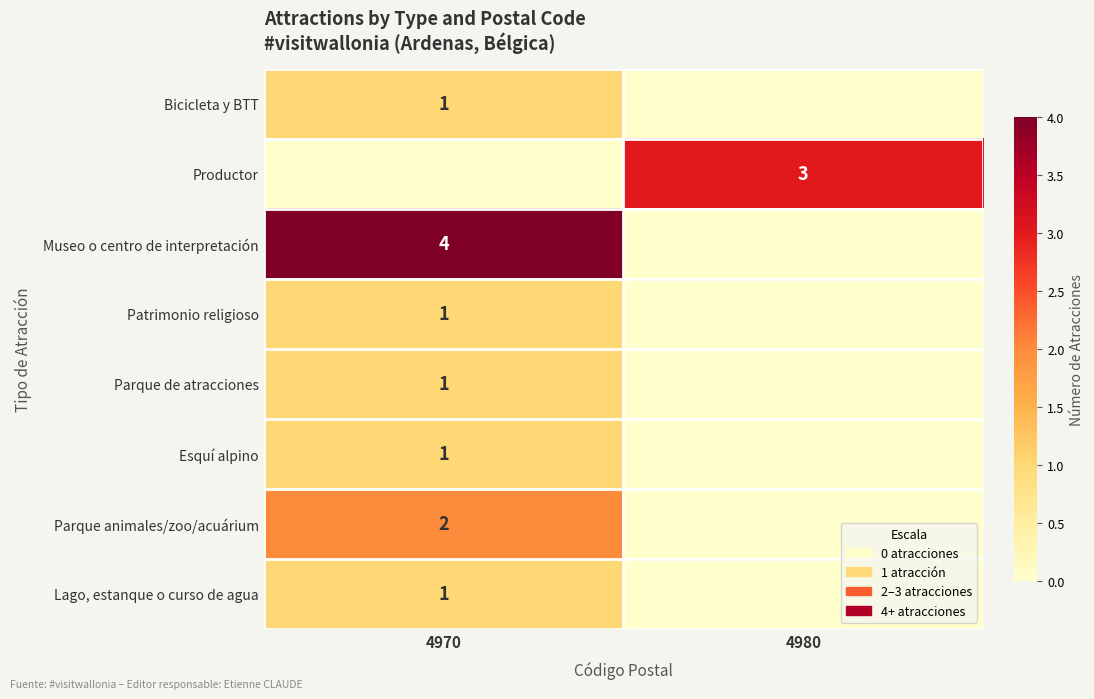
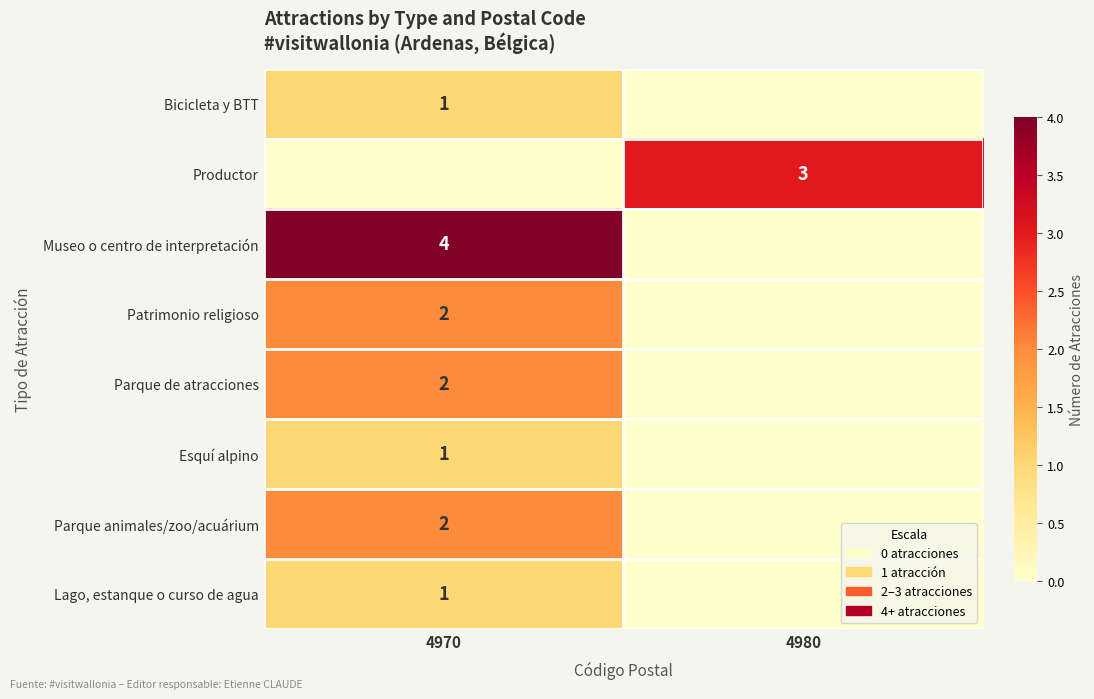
  {
    "Bicicleta y BTT": {
      "4970": 1
    },
    "Productor": {
      "4980": 3
    },
    "Museo o centro de interpretación": {
      "4970": 4
    },
    "Patrimonio religioso": {
-     "4970": 1
+     "4970": 2
    },
    "Parque de atracciones": {
-     "4970": 1
+     "4970": 2
    },
    "Esquí alpino": {
      "4970": 1
    },
    "Parque animales/zoo/acuárium": {
      "4970": 2
    },
    "Lago, estanque o curso de agua": {
      "4970": 1
    }
  }
